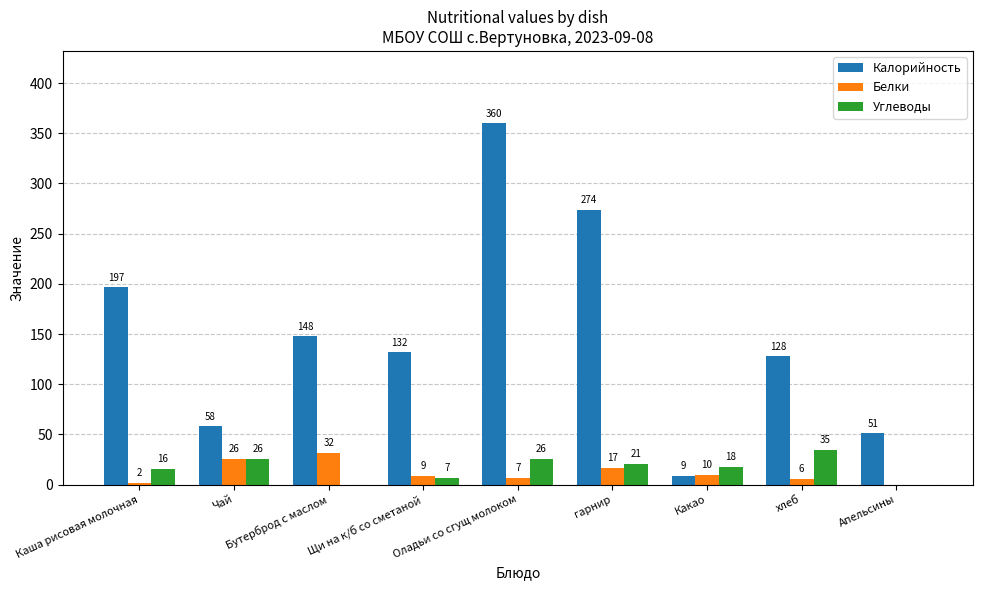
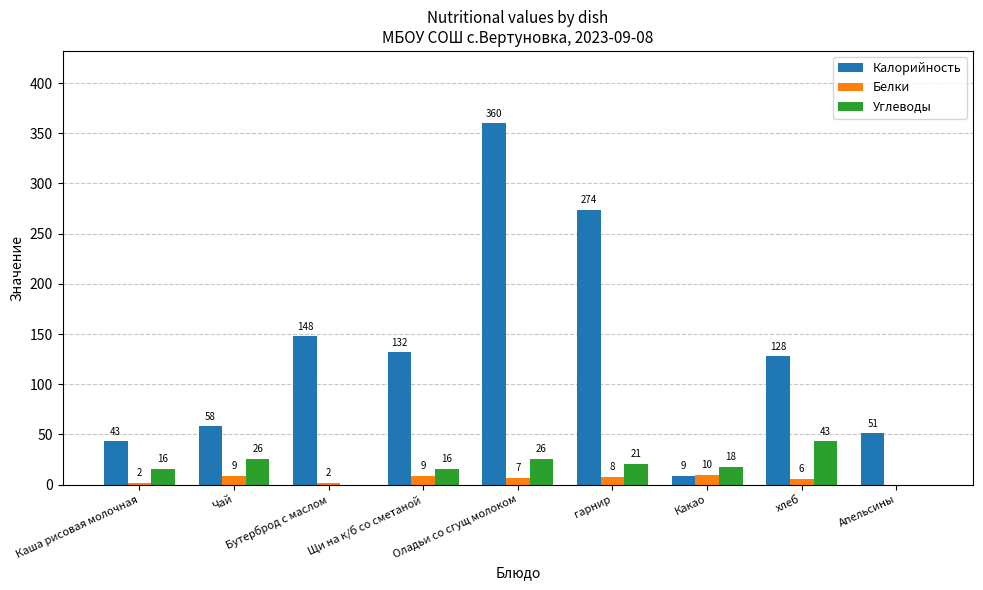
  {
    "Калорийность": {
-     "Каша рисовая молочная": 197,
+     "Каша рисовая молочная": 43,
      "Чай": 58,
      "Бутерброд с маслом": 148,
      "Щи на к/б со сметаной": 132,
      "Оладьи со сгущ молоком": 360,
      "гарнир": 274,
      "Какао": 9,
      "хлеб": 128,
      "Апельсины": 51
    },
    "Белки": {
      "Каша рисовая молочная": 2,
-     "Чай": 26,
-     "Бутерброд с маслом": 32,
+     "Чай": 9,
+     "Бутерброд с маслом": 2,
      "Щи на к/б со сметаной": 9,
      "Оладьи со сгущ молоком": 7,
-     "гарнир": 17,
+     "гарнир": 8,
      "Какао": 10,
      "хлеб": 6
    },
    "Углеводы": {
      "Каша рисовая молочная": 16,
      "Чай": 26,
-     "Щи на к/б со сметаной": 7,
+     "Щи на к/б со сметаной": 16,
      "Оладьи со сгущ молоком": 26,
      "гарнир": 21,
      "Какао": 18,
-     "хлеб": 35
+     "хлеб": 43
    }
  }
